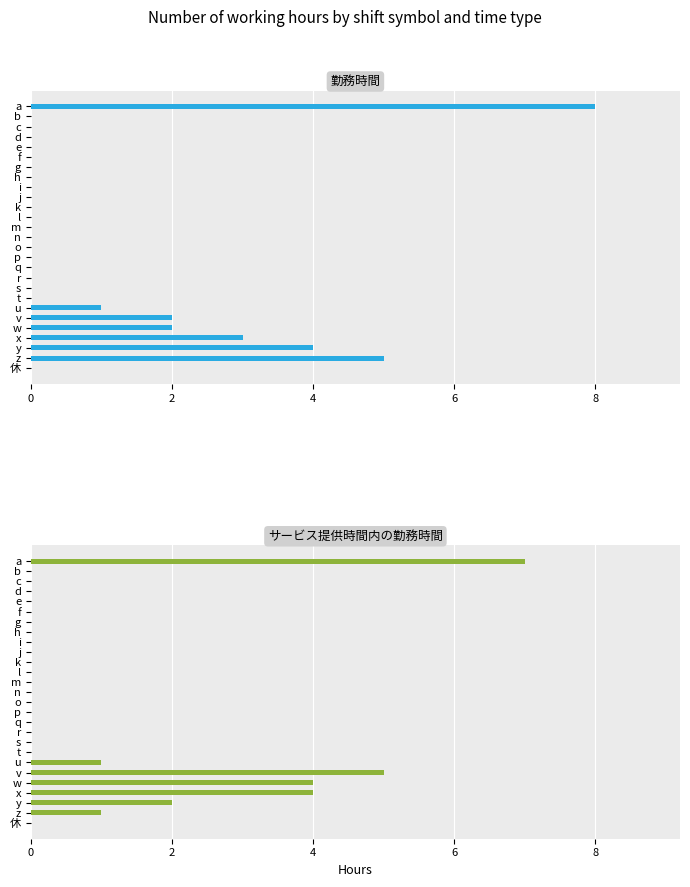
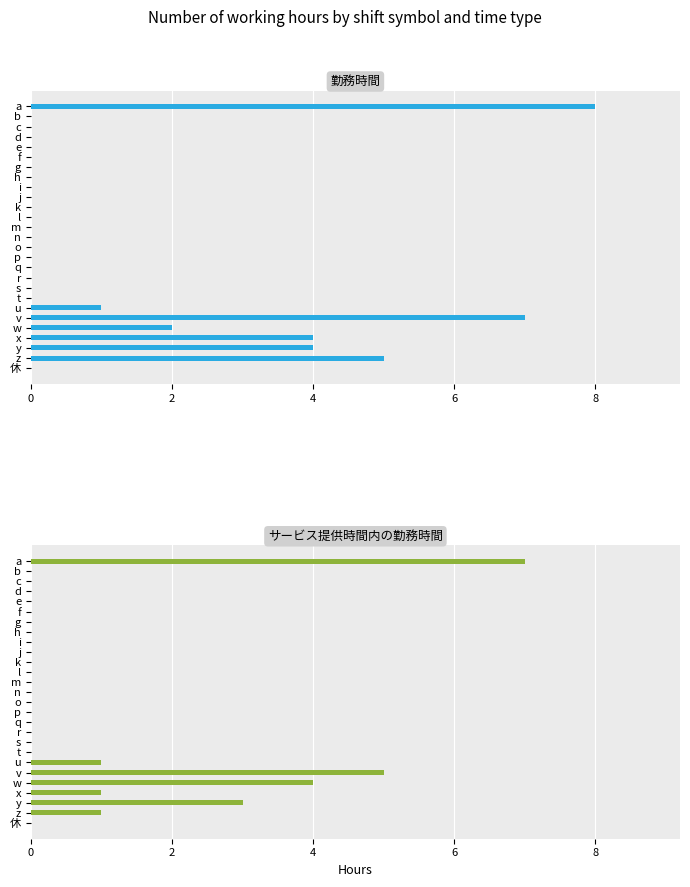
  {
    "勤務時間": {
      "a": 8,
      "b": 0,
      "c": 0,
      "d": 0,
      "e": 0,
      "f": 0,
      "g": 0,
      "h": 0,
      "i": 0,
      "j": 0,
      "k": 0,
      "l": 0,
      "m": 0,
      "n": 0,
      "o": 0,
      "p": 0,
      "q": 0,
      "r": 0,
      "s": 0,
      "t": 0,
      "u": 1,
-     "v": 2,
+     "v": 7,
      "w": 2,
-     "x": 3,
+     "x": 4,
      "y": 4,
      "z": 5,
      "休": 0
    },
    "サービス提供時間内の勤務時間": {
      "a": 7,
      "b": 0,
      "c": 0,
      "d": 0,
      "e": 0,
      "f": 0,
      "g": 0,
      "h": 0,
      "i": 0,
      "j": 0,
      "k": 0,
      "l": 0,
      "m": 0,
      "n": 0,
      "o": 0,
      "p": 0,
      "q": 0,
      "r": 0,
      "s": 0,
      "t": 0,
      "u": 1,
      "v": 5,
      "w": 4,
-     "x": 4,
-     "y": 2,
+     "x": 1,
+     "y": 3,
      "z": 1,
      "休": 0
    }
  }
